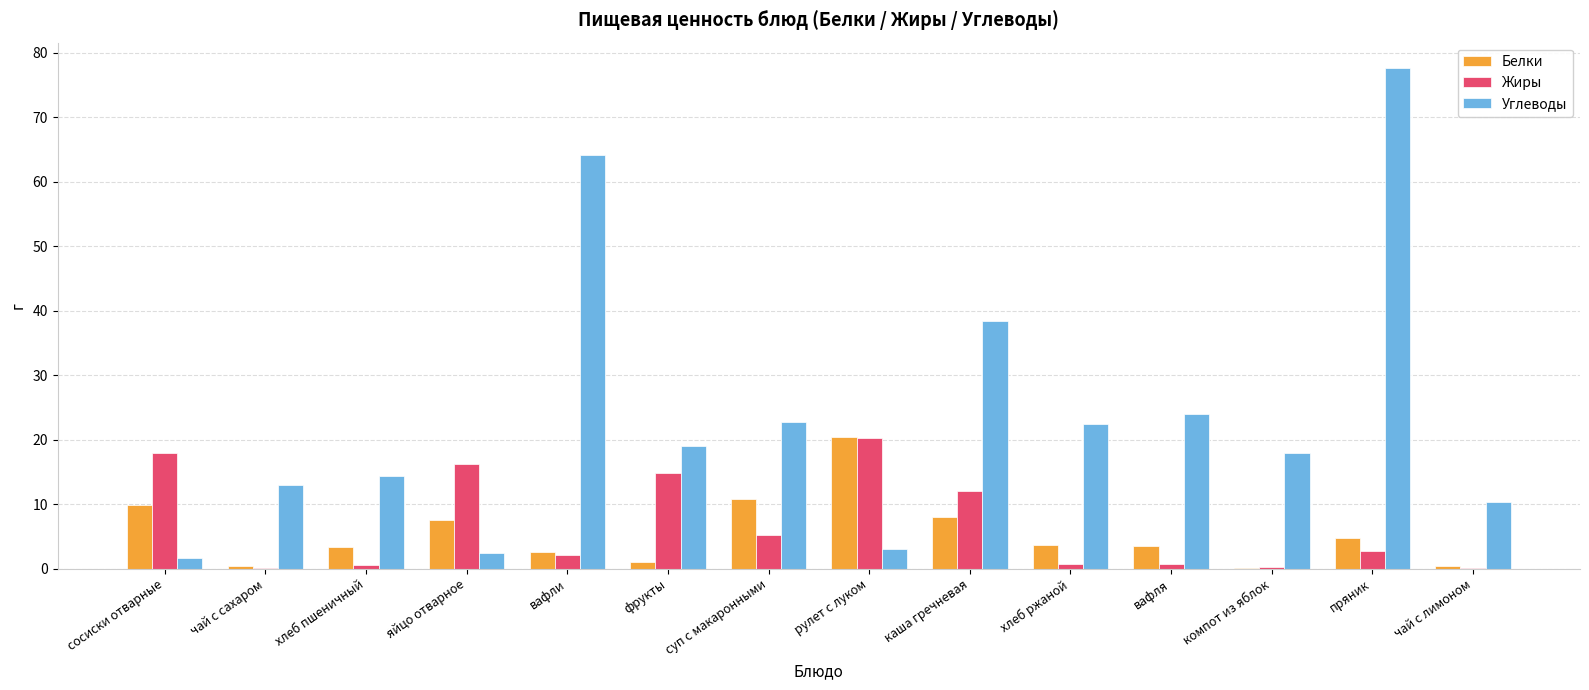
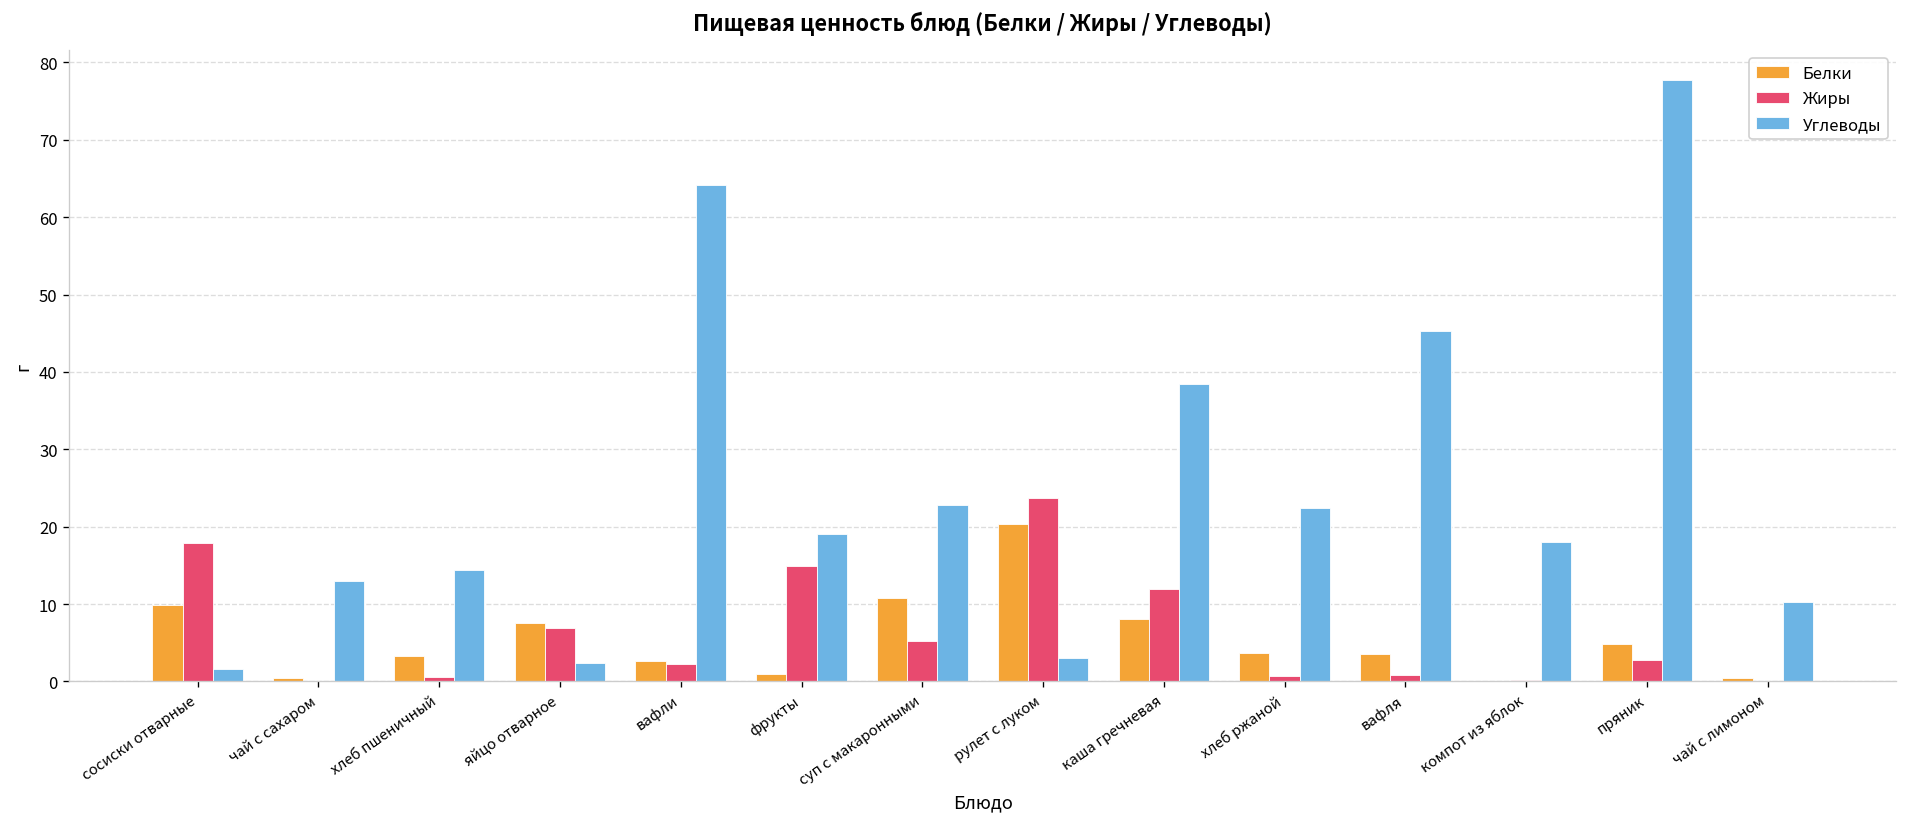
  {
    "Белки": {
      "сосиски отварные": 10,
      "чай с сахаром": 0,
      "хлеб пшеничный": 3,
      "яйцо отварное": 8,
      "вафли": 3,
      "фрукты": 1,
      "суп с макаронными": 11,
      "рулет с луком": 20,
      "каша гречневая": 8,
      "хлеб ржаной": 4,
      "вафля": 4,
      "пряник": 5,
      "чай с лимоном": 1
    },
    "Жиры": {
      "сосиски отварные": 18,
      "хлеб пшеничный": 1,
-     "яйцо отварное": 16,
+     "яйцо отварное": 7,
      "вафли": 2,
      "фрукты": 15,
      "суп с макаронными": 5,
-     "рулет с луком": 20,
+     "рулет с луком": 24,
      "каша гречневая": 12,
      "хлеб ржаной": 1,
      "вафля": 1,
      "пряник": 3
    },
    "Углеводы": {
      "сосиски отварные": 2,
      "чай с сахаром": 13,
      "хлеб пшеничный": 14,
      "яйцо отварное": 2,
      "вафли": 64,
      "фрукты": 19,
      "суп с макаронными": 23,
      "рулет с луком": 3,
      "каша гречневая": 38,
      "хлеб ржаной": 22,
-     "вафля": 24,
+     "вафля": 45,
      "компот из яблок": 18,
      "пряник": 78,
      "чай с лимоном": 10
    }
  }
